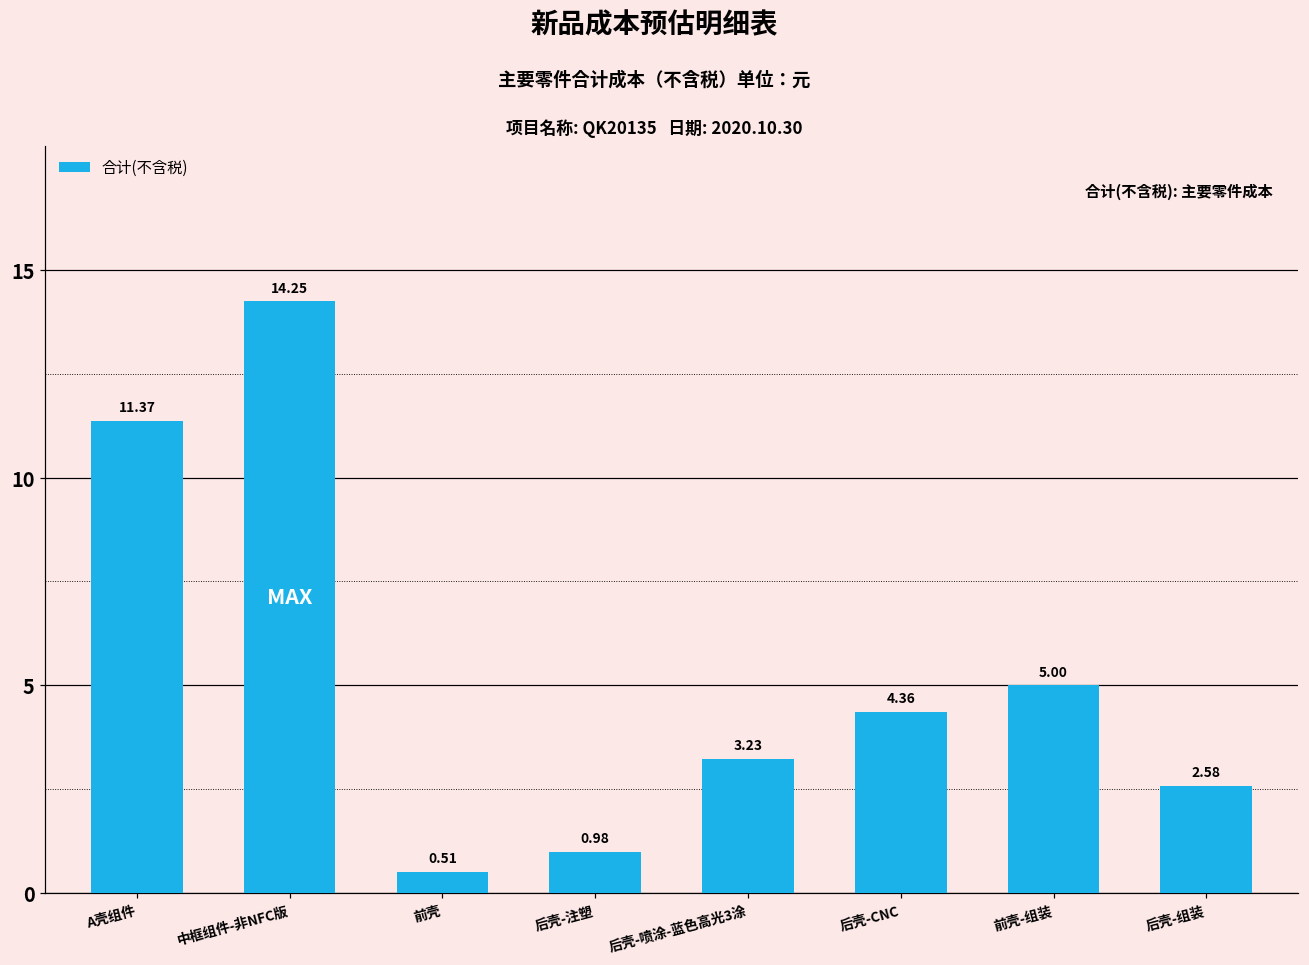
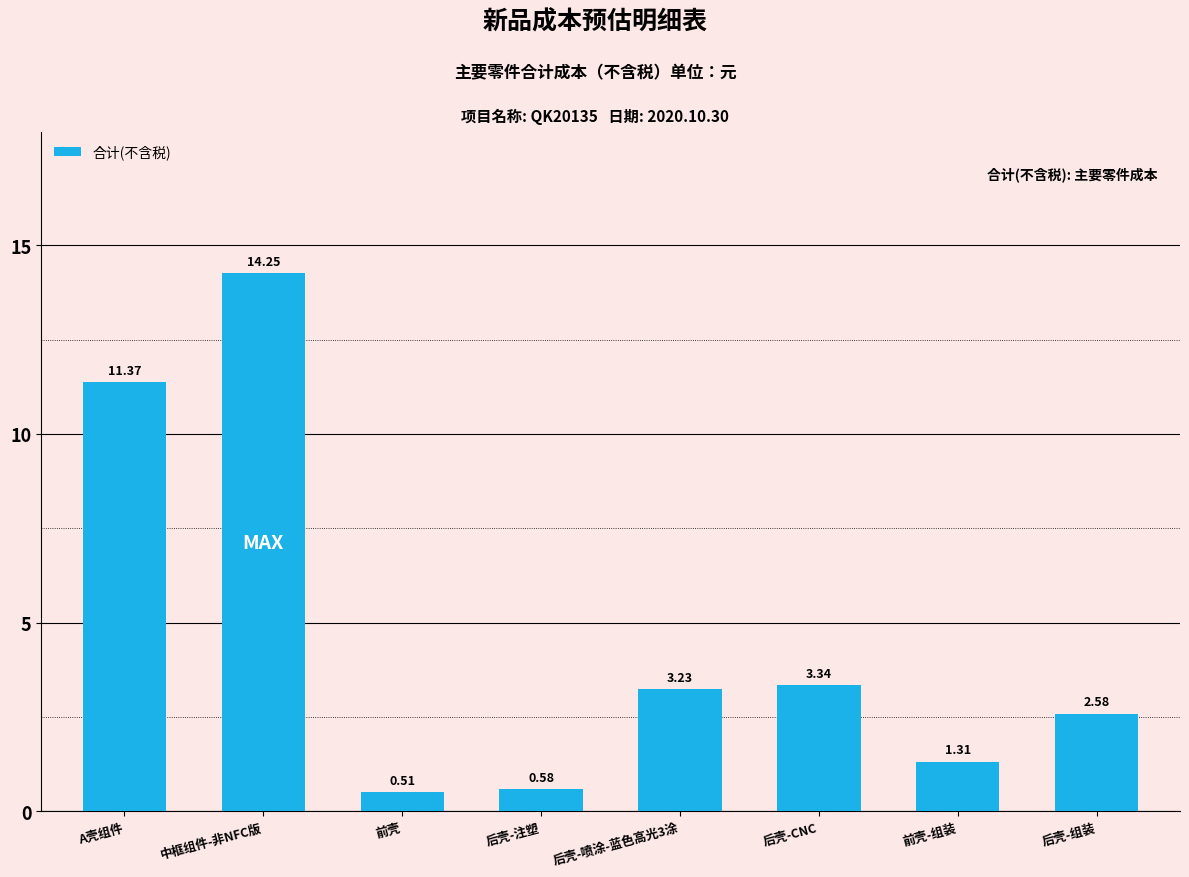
  {
    "A壳组件": 11.37,
    "中框组件-非NFC版": 14.25,
    "前壳": 0.51,
-   "后壳-注塑": 0.98,
+   "后壳-注塑": 0.58,
    "后壳-喷涂-蓝色高光3涂": 3.23,
-   "后壳-CNC": 4.36,
-   "前壳-组装": 5.00,
+   "后壳-CNC": 3.34,
+   "前壳-组装": 1.31,
    "后壳-组装": 2.58
  }
